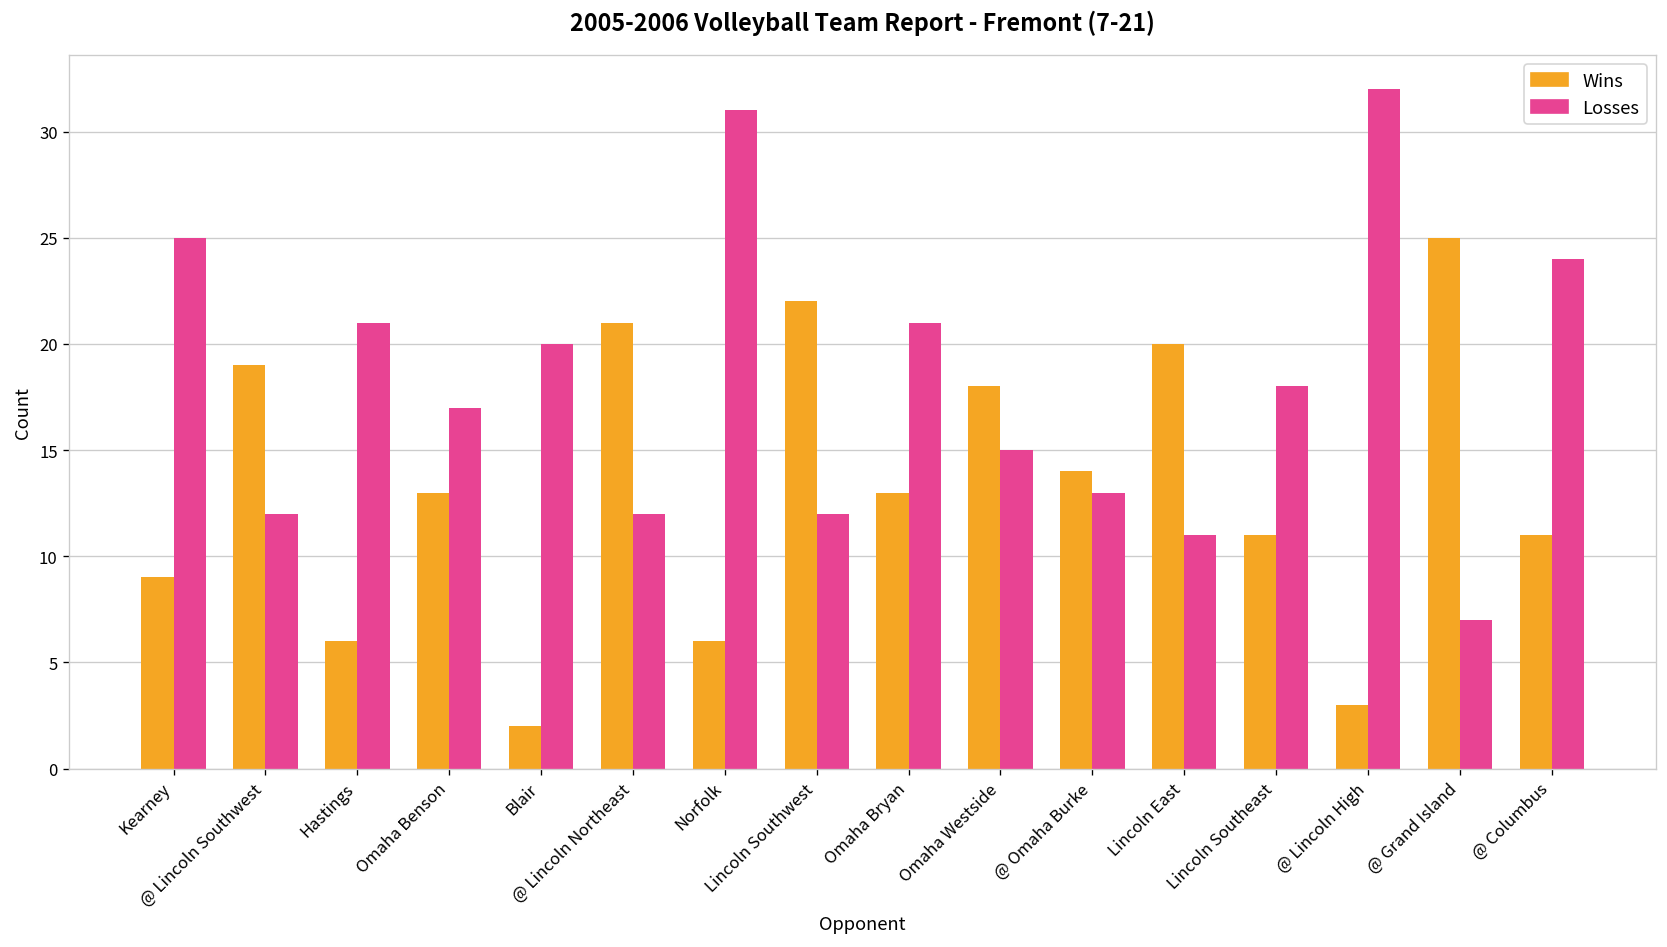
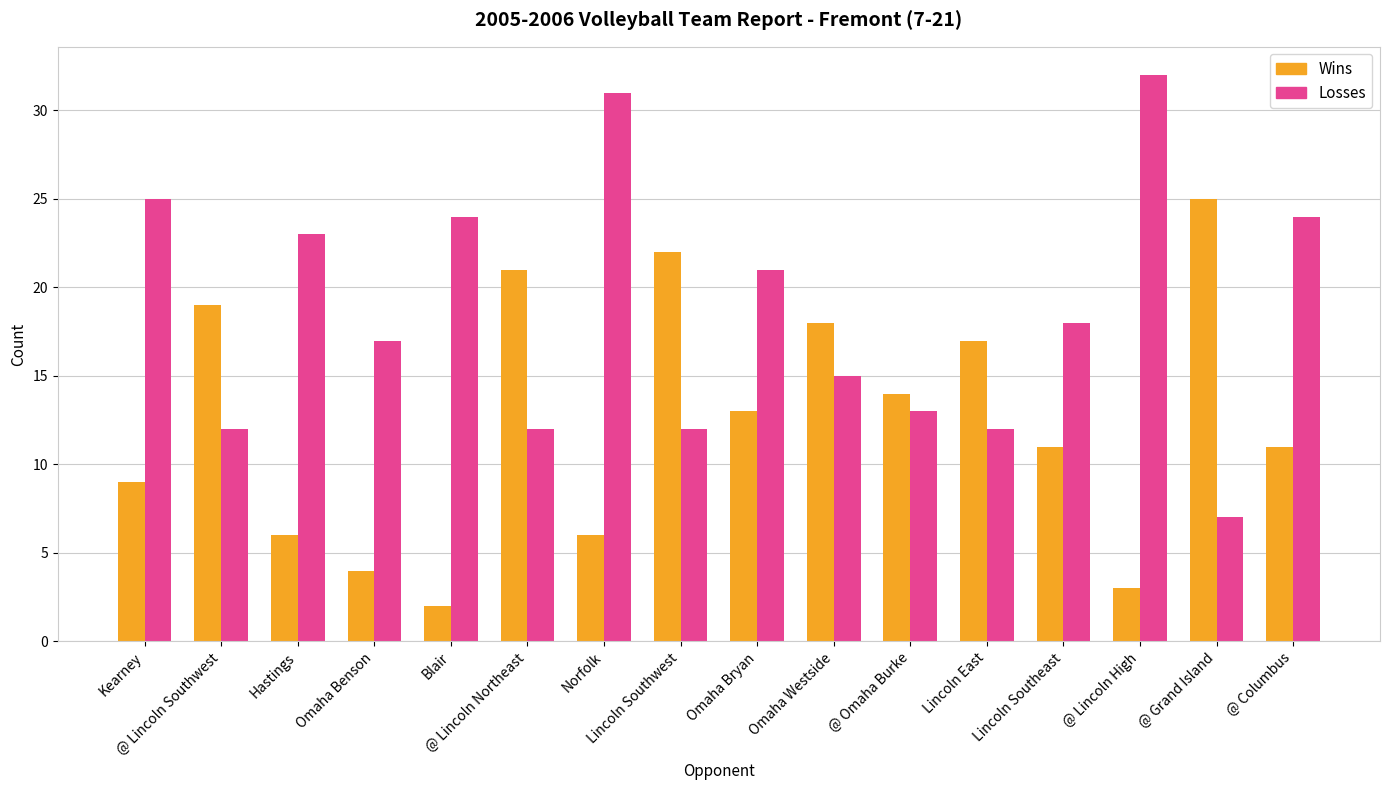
  {
    "Wins": {
      "Kearney": 9,
      "@ Lincoln Southwest": 19,
      "Hastings": 6,
-     "Omaha Benson": 13,
+     "Omaha Benson": 4,
      "Blair": 2,
      "@ Lincoln Northeast": 21,
      "Norfolk": 6,
      "Lincoln Southwest": 22,
      "Omaha Bryan": 13,
      "Omaha Westside": 18,
      "@ Omaha Burke": 14,
-     "Lincoln East": 20,
+     "Lincoln East": 17,
      "Lincoln Southeast": 11,
      "@ Lincoln High": 3,
      "@ Grand Island": 25,
      "@ Columbus": 11
    },
    "Losses": {
      "Kearney": 25,
      "@ Lincoln Southwest": 12,
-     "Hastings": 21,
+     "Hastings": 23,
      "Omaha Benson": 17,
-     "Blair": 20,
+     "Blair": 24,
      "@ Lincoln Northeast": 12,
      "Norfolk": 31,
      "Lincoln Southwest": 12,
      "Omaha Bryan": 21,
      "Omaha Westside": 15,
      "@ Omaha Burke": 13,
-     "Lincoln East": 11,
+     "Lincoln East": 12,
      "Lincoln Southeast": 18,
      "@ Lincoln High": 32,
      "@ Grand Island": 7,
      "@ Columbus": 24
    }
  }
